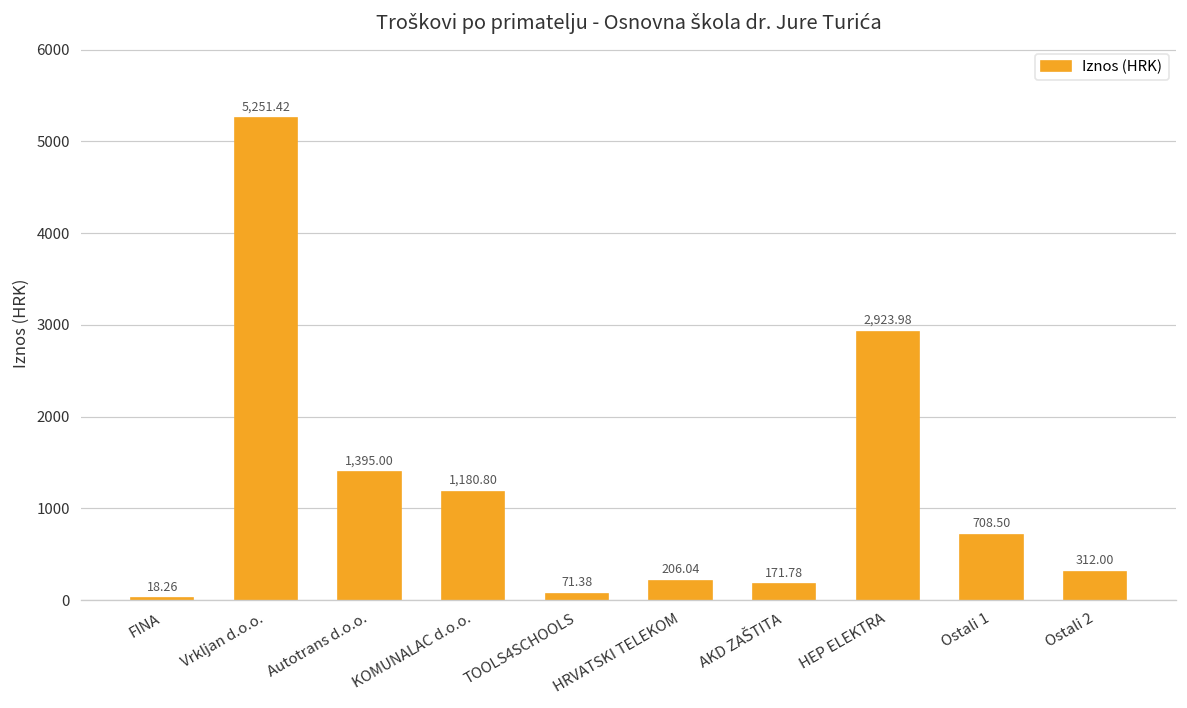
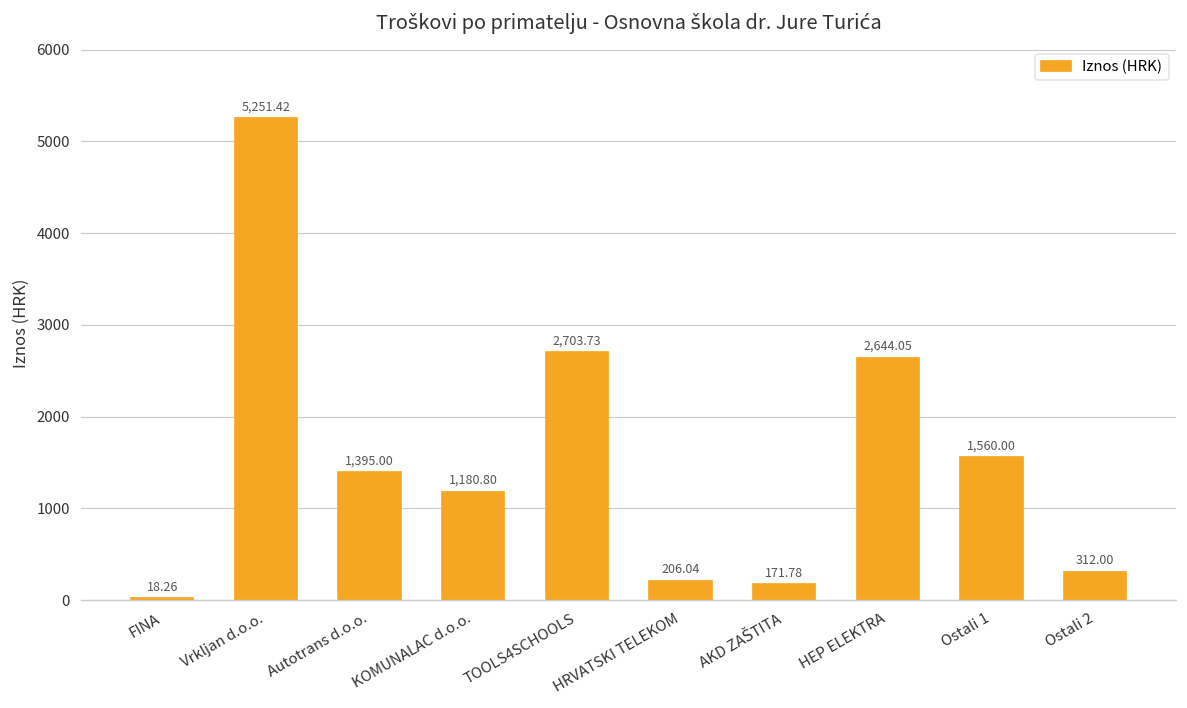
  {
    "FINA": "18.26",
    "Vrkljan d.o.o.": "5,251.42",
    "Autotrans d.o.o.": "1,395.00",
    "KOMUNALAC d.o.o.": "1,180.80",
-   "TOOLS4SCHOOLS": "71.38",
+   "TOOLS4SCHOOLS": "2,703.73",
    "HRVATSKI TELEKOM": "206.04",
    "AKD ZAŠTITA": "171.78",
-   "HEP ELEKTRA": "2,923.98",
-   "Ostali 1": "708.50",
+   "HEP ELEKTRA": "2,644.05",
+   "Ostali 1": "1,560.00",
    "Ostali 2": "312.00"
  }
